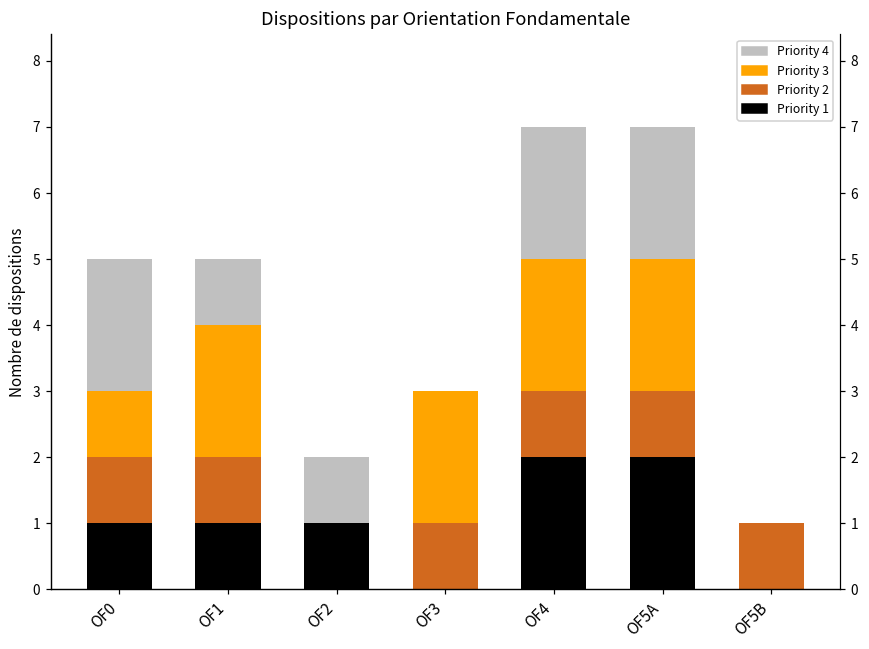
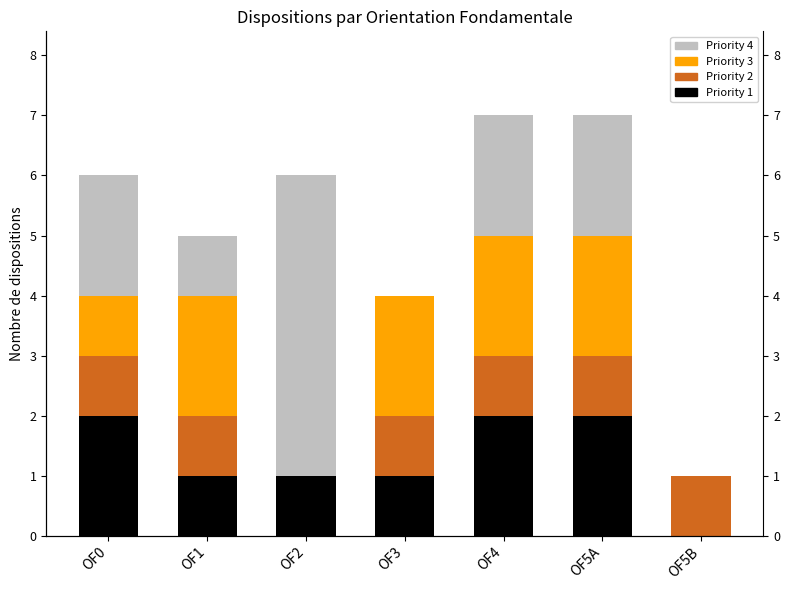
  {
    "Priority 1": {
-     "OF0": 1,
+     "OF0": 2,
      "OF1": 1,
      "OF2": 1,
-     "OF3": 0,
+     "OF3": 1,
      "OF4": 2,
      "OF5A": 2,
      "OF5B": 0
    },
    "Priority 2": {
      "OF0": 1,
      "OF1": 1,
      "OF2": 0,
      "OF3": 1,
      "OF4": 1,
      "OF5A": 1,
      "OF5B": 1
    },
    "Priority 3": {
      "OF0": 1,
      "OF1": 2,
      "OF2": 0,
      "OF3": 2,
      "OF4": 2,
      "OF5A": 2,
      "OF5B": 0
    },
    "Priority 4": {
      "OF0": 2,
      "OF1": 1,
-     "OF2": 1,
+     "OF2": 5,
      "OF3": 0,
      "OF4": 2,
      "OF5A": 2,
      "OF5B": 0
    }
  }
